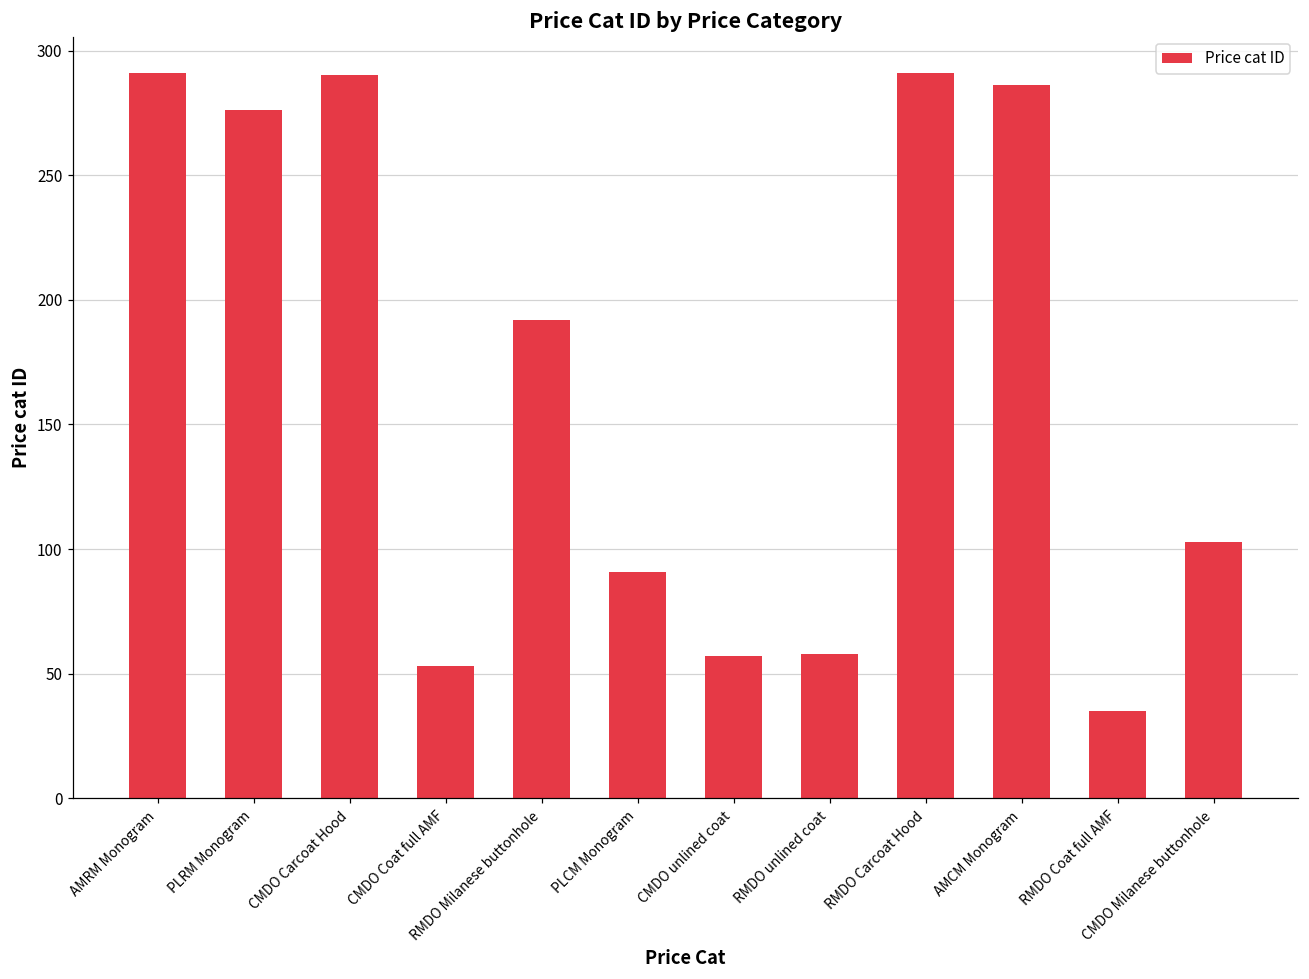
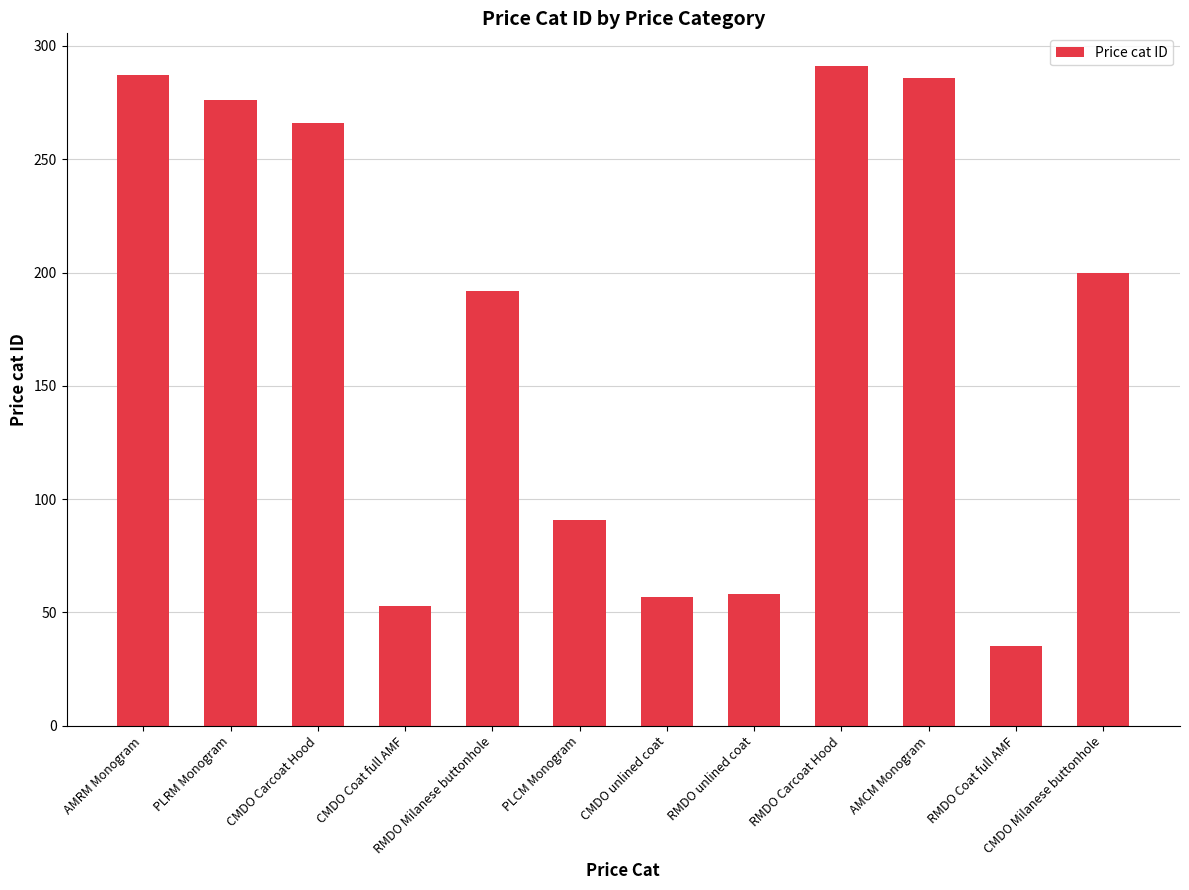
  {
-   "AMRM Monogram": 291,
+   "AMRM Monogram": 287,
    "PLRM Monogram": 276,
-   "CMDO Carcoat Hood": 290,
+   "CMDO Carcoat Hood": 266,
    "CMDO Coat full AMF": 53,
    "RMDO Milanese buttonhole": 192,
    "PLCM Monogram": 91,
    "CMDO unlined coat": 57,
    "RMDO unlined coat": 58,
    "RMDO Carcoat Hood": 291,
    "AMCM Monogram": 286,
    "RMDO Coat full AMF": 35,
-   "CMDO Milanese buttonhole": 103
+   "CMDO Milanese buttonhole": 200
  }
